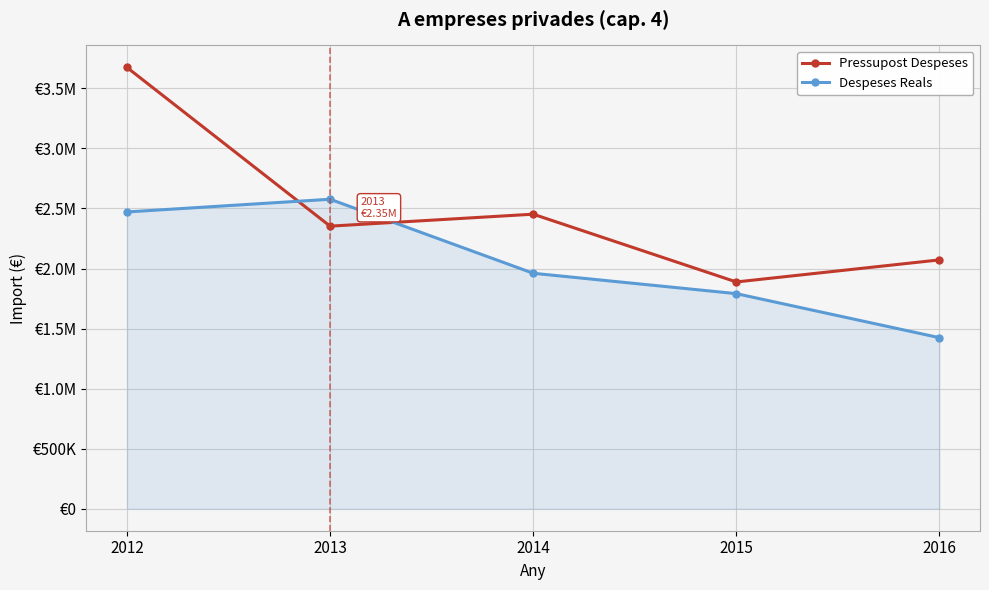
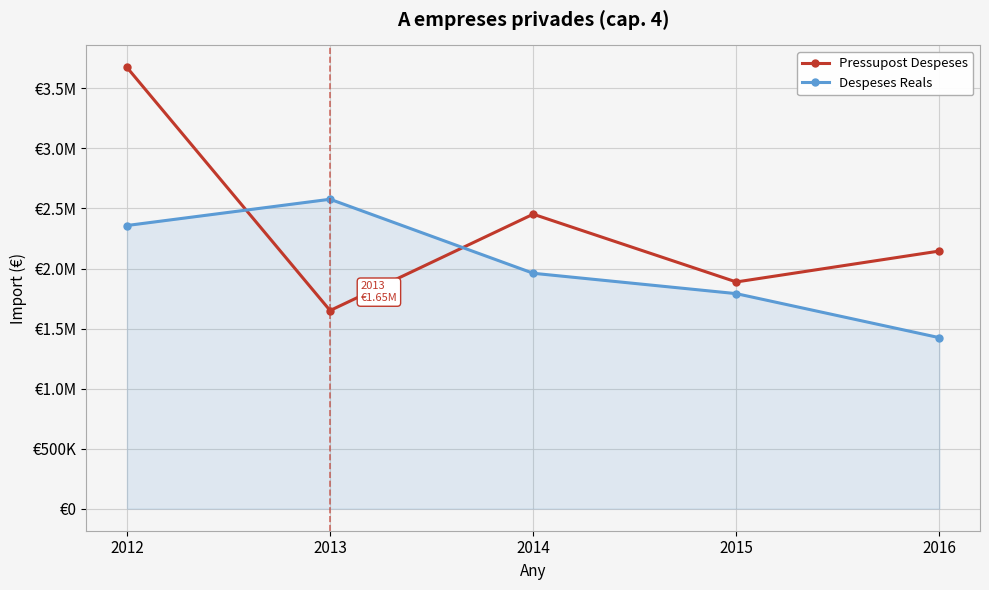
  {
    "Pressupost Despeses": {
-     "2013": "€2.35M",
-     "2016": "€2070000"
+     "2013": "€1.65M",
+     "2016": "€2150000"
    },
    "Despeses Reals": {
-     "2012": "€2470000",
+     "2012": "€2360000",
      "2013": "€2580000",
      "2014": "€1960000",
      "2015": "€1790000",
      "2016": "€1420000"
    }
  }
